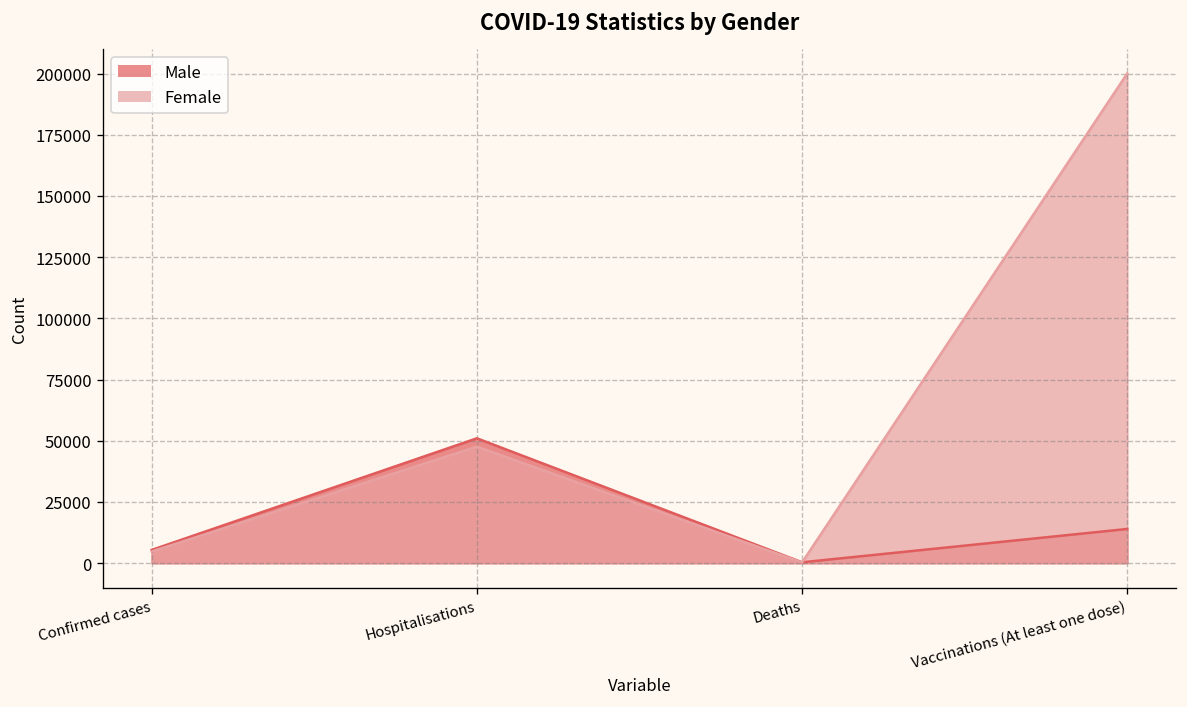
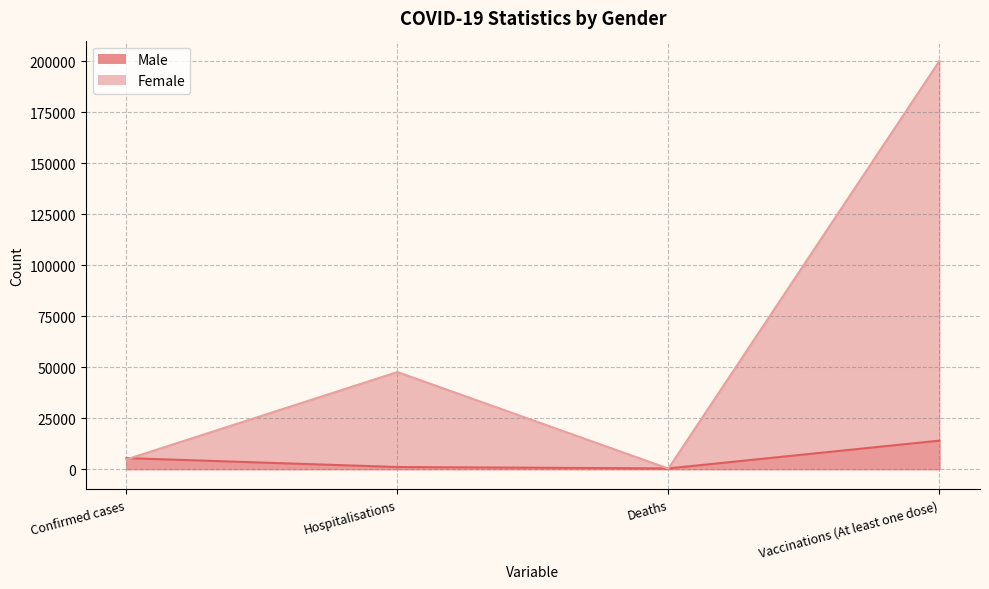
  {
    "Male": {
-     "Hospitalisations": 51000,
+     "Hospitalisations": 1000,
      "Vaccinations (At least one dose)": 14000
    },
    "Female": {
      "Hospitalisations": 48000,
      "Vaccinations (At least one dose)": 200000
    }
  }
